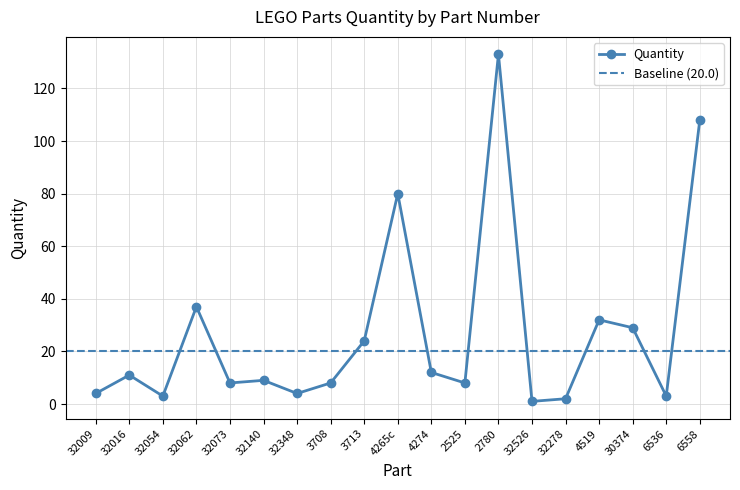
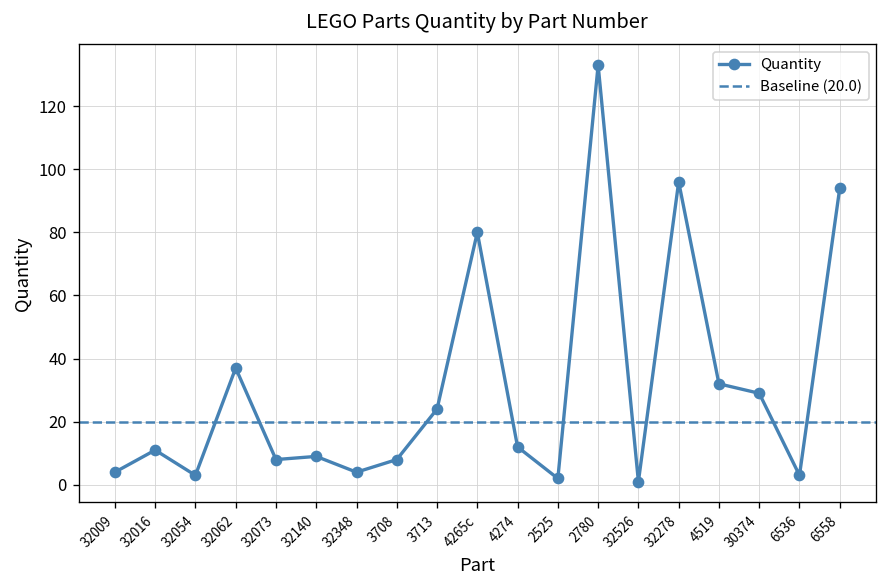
  {
    "32009": 4,
    "32016": 11,
    "32054": 3,
    "32062": 37,
    "32073": 8,
    "32140": 9,
    "32348": 4,
    "3708": 8,
    "3713": 24,
    "4265c": 80,
    "4274": 12,
-   "2525": 8,
+   "2525": 2,
    "2780": 133,
    "32526": 1,
-   "32278": 2,
+   "32278": 96,
    "4519": 32,
    "30374": 29,
    "6536": 3,
-   "6558": 108
+   "6558": 94
  }
